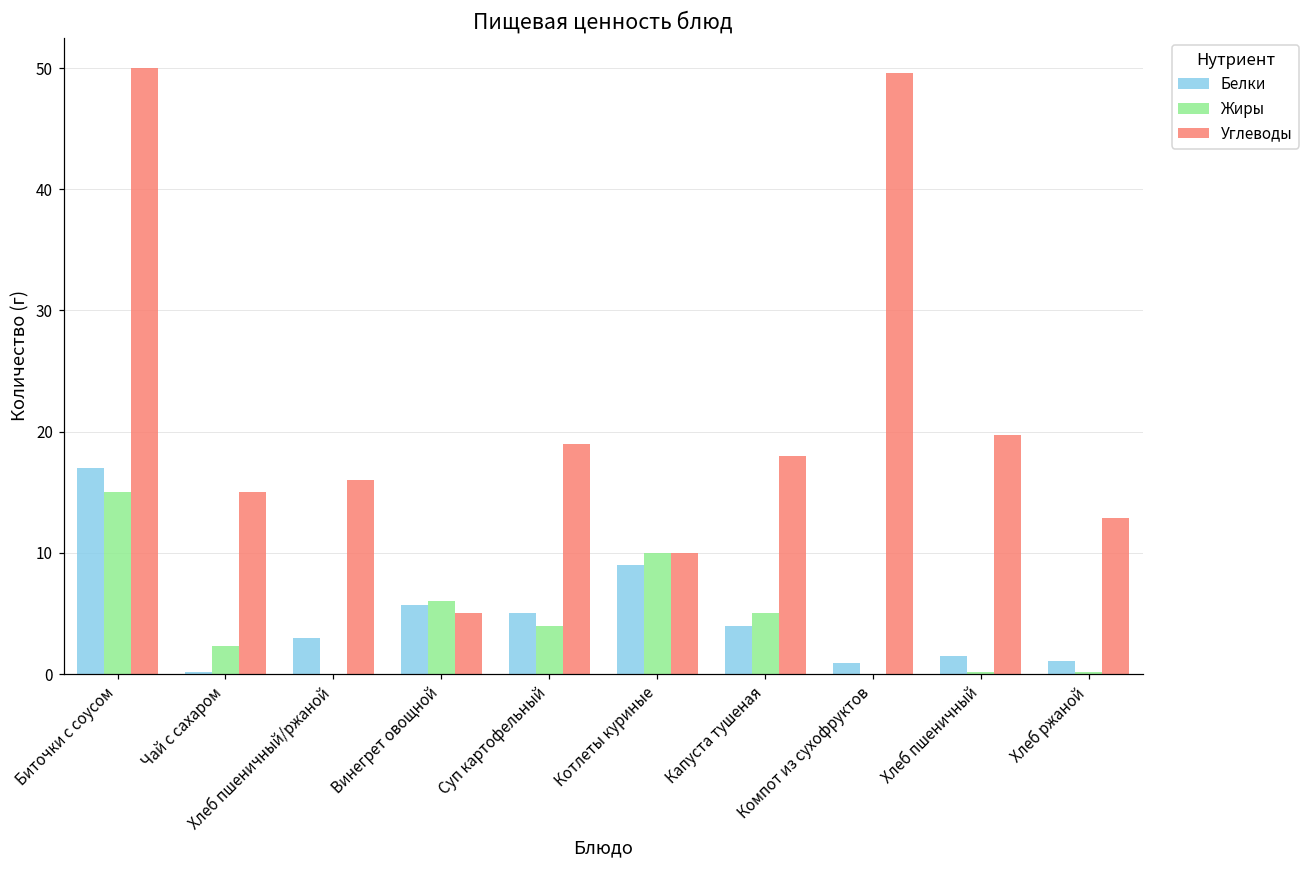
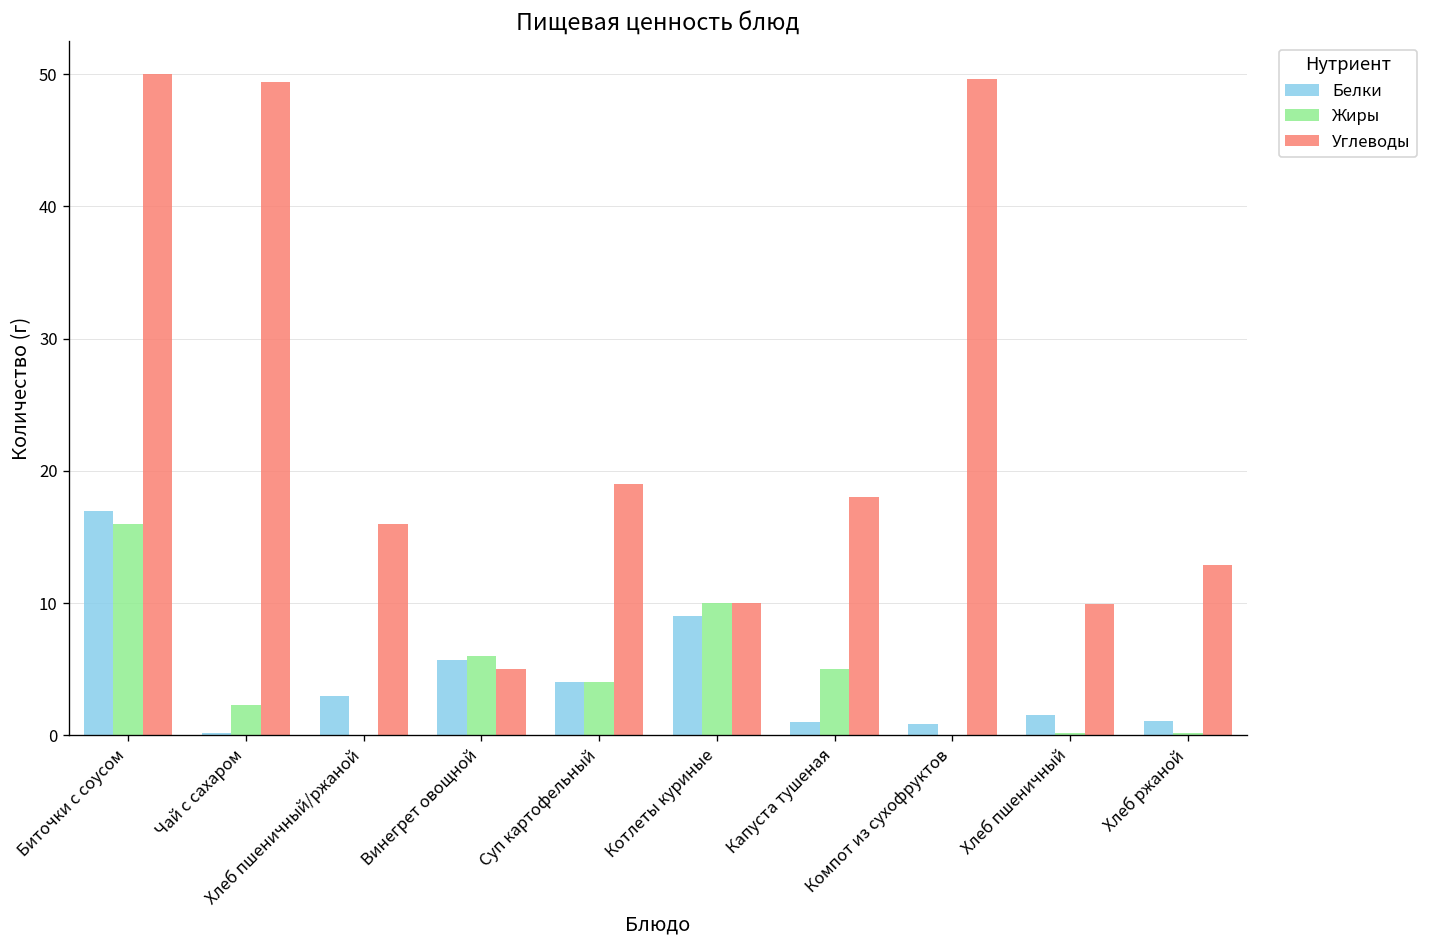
  {
    "Белки": {
      "Биточки с соусом": 17,
      "Хлеб пшеничный/ржаной": 3,
      "Винегрет овощной": 5.7,
-     "Суп картофельный": 5,
+     "Суп картофельный": 4,
      "Котлеты куриные": 9,
-     "Капуста тушеная": 4,
+     "Капуста тушеная": 1,
      "Компот из сухофруктов": 1,
      "Хлеб пшеничный": 1.5,
      "Хлеб ржаной": 1
    },
    "Жиры": {
-     "Биточки с соусом": 15,
+     "Биточки с соусом": 16,
      "Чай с сахаром": 2.3,
      "Хлеб пшеничный/ржаной": 0,
      "Винегрет овощной": 6,
      "Суп картофельный": 4,
      "Котлеты куриные": 10,
      "Капуста тушеная": 5,
      "Компот из сухофруктов": 0
    },
    "Углеводы": {
      "Биточки с соусом": 50.0,
-     "Чай с сахаром": 15.0,
+     "Чай с сахаром": 49.4,
      "Хлеб пшеничный/ржаной": 16.0,
      "Винегрет овощной": 5.0,
      "Суп картофельный": 19.0,
      "Котлеты куриные": 10.0,
      "Капуста тушеная": 18.0,
      "Компот из сухофруктов": 49.6,
-     "Хлеб пшеничный": 19.8,
+     "Хлеб пшеничный": 9.9,
      "Хлеб ржаной": 12.9
    }
  }
